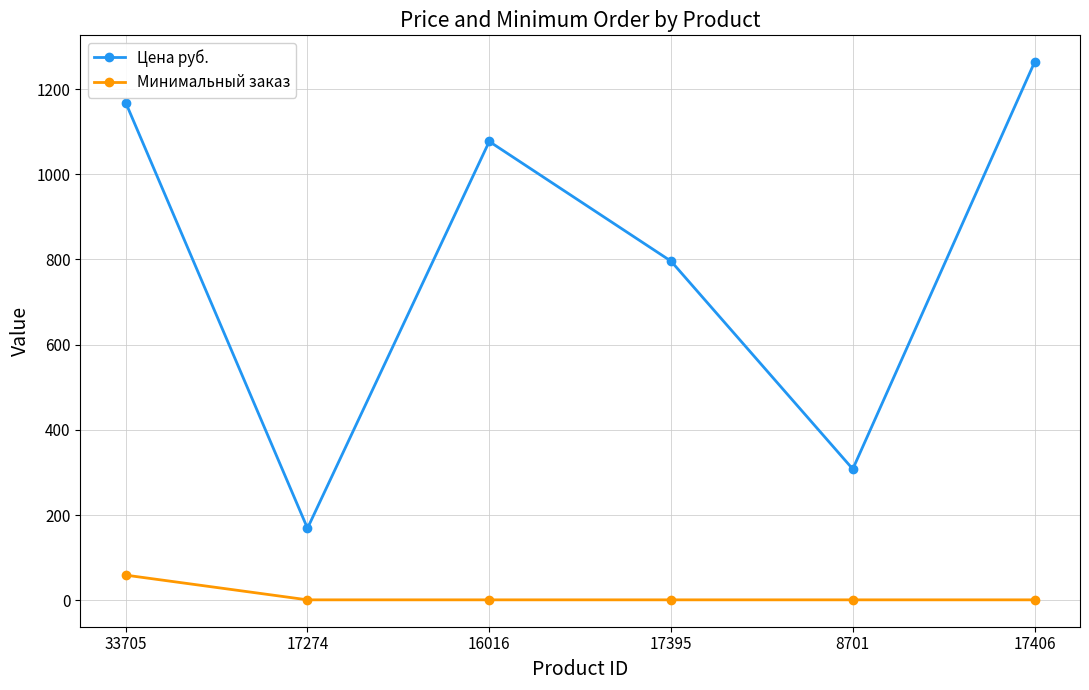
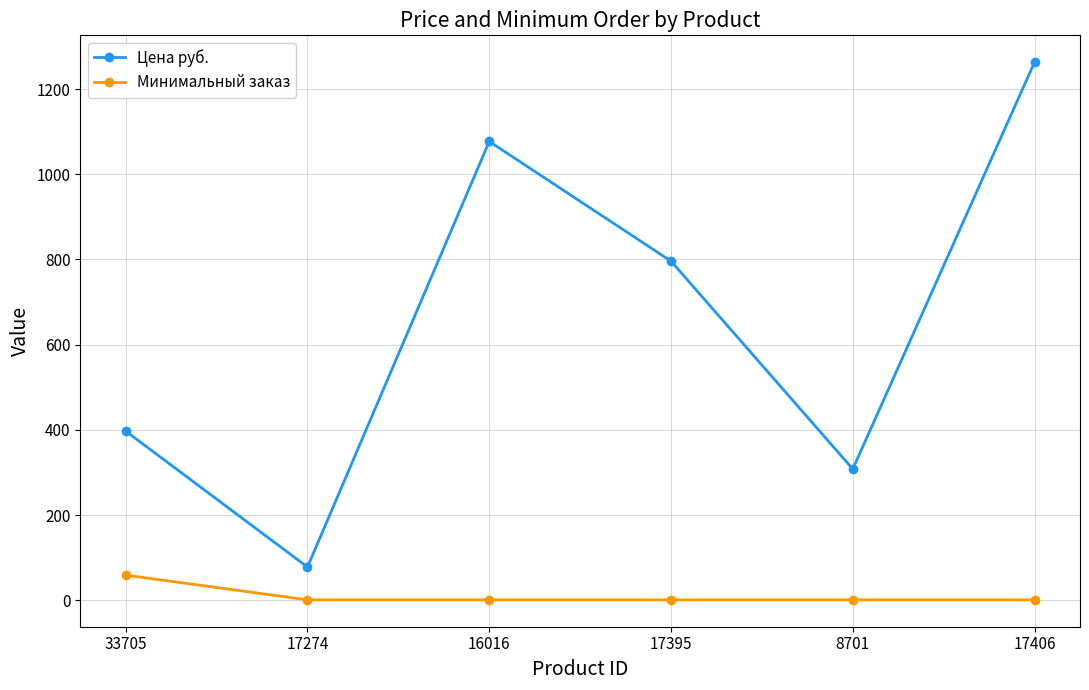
  {
    "Цена руб.": {
-     "33705": 1170,
-     "17274": 170,
+     "33705": 400,
+     "17274": 80,
      "16016": 1080,
      "17395": 800,
      "8701": 310,
      "17406": 1260
    },
    "Минимальный заказ": {
      "33705": 60,
      "17274": 0,
      "16016": 0,
      "17395": 0,
      "8701": 0,
      "17406": 0
    }
  }
